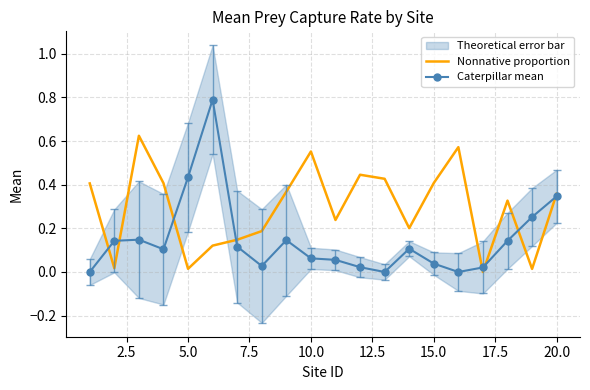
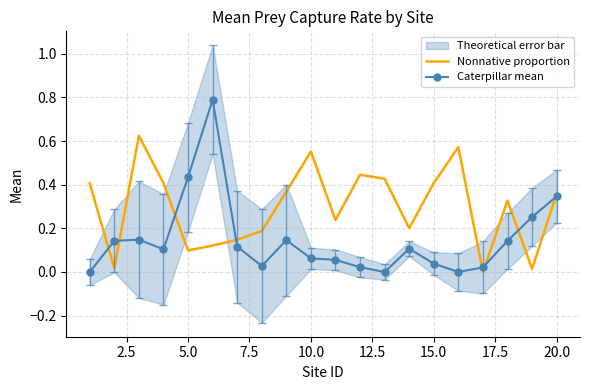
  {
    "Nonnative proportion": {
-     "5.0": 0.01,
+     "5.0": 0.10,
      "10.0": 0.55,
      "15.0": 0.41,
      "20.0": 0.36
    }
  }
